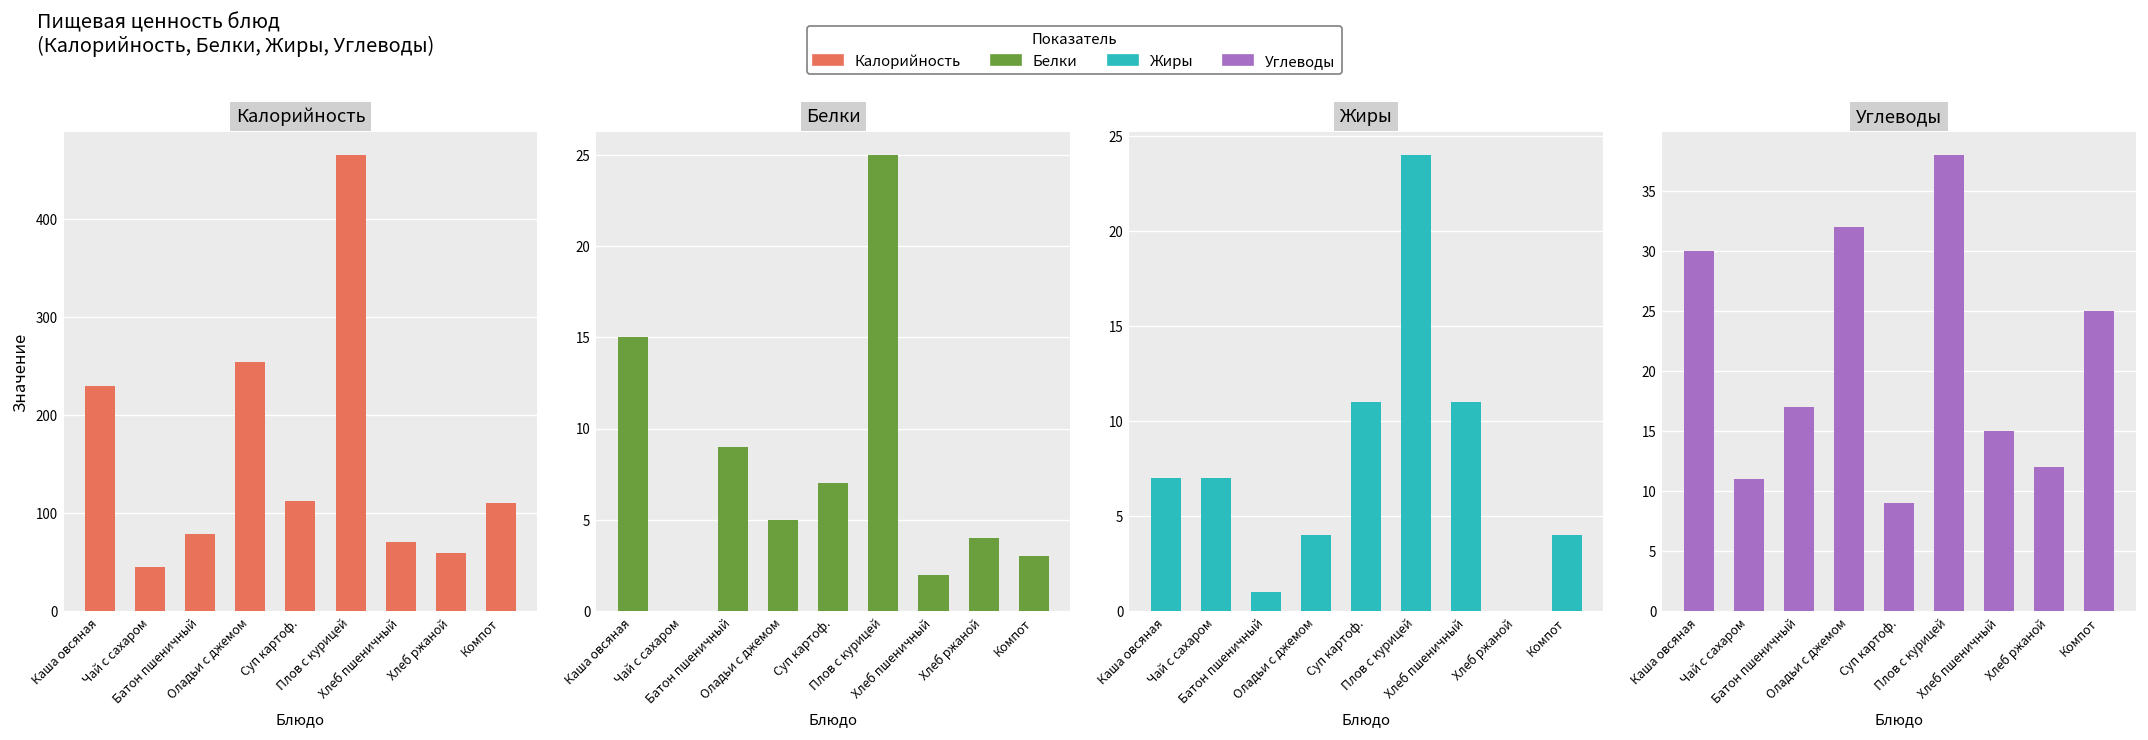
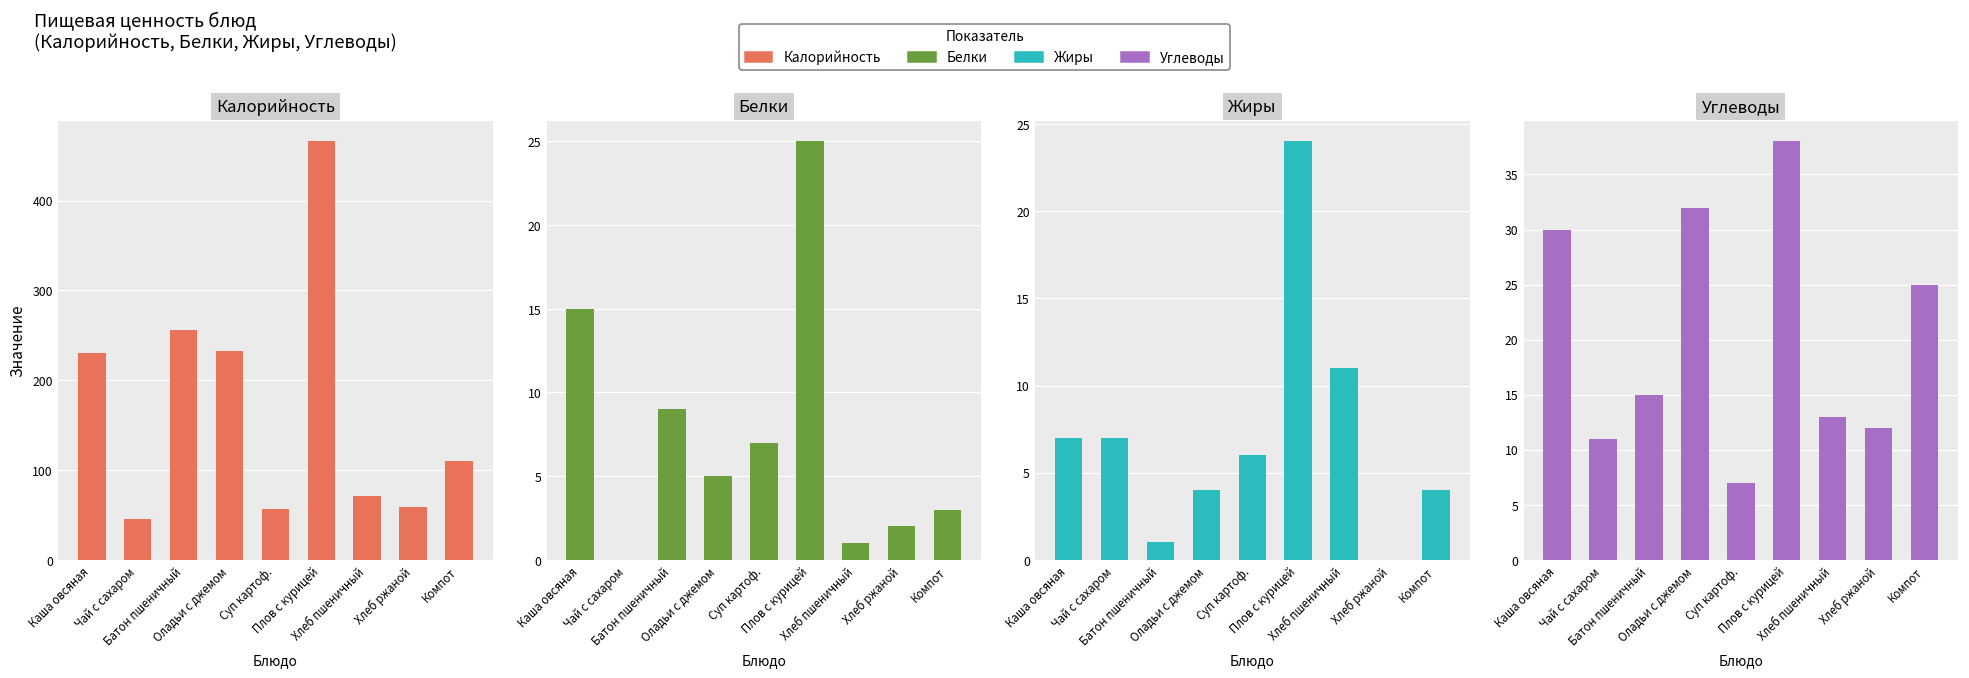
  {
    "Калорийность": {
      "Каша овсяная": 230,
      "Чай с сахаром": 50,
-     "Батон пшеничный": 80,
-     "Оладьи с джемом": 250,
-     "Суп картоф.": 110,
+     "Батон пшеничный": 260,
+     "Оладьи с джемом": 230,
+     "Суп картоф.": 60,
      "Плов с курицей": 470,
      "Хлеб пшеничный": 70,
      "Хлеб ржаной": 60,
      "Компот": 110
    },
    "Белки": {
      "Каша овсяная": 15,
      "Чай с сахаром": 0,
      "Батон пшеничный": 9,
      "Оладьи с джемом": 5,
      "Суп картоф.": 7,
      "Плов с курицей": 25,
-     "Хлеб пшеничный": 2,
-     "Хлеб ржаной": 4,
+     "Хлеб пшеничный": 1,
+     "Хлеб ржаной": 2,
      "Компот": 3
    },
    "Жиры": {
      "Каша овсяная": 7,
      "Чай с сахаром": 7,
      "Батон пшеничный": 1,
      "Оладьи с джемом": 4,
-     "Суп картоф.": 11,
+     "Суп картоф.": 6,
      "Плов с курицей": 24,
      "Хлеб пшеничный": 11,
      "Хлеб ржаной": 0,
      "Компот": 4
    },
    "Углеводы": {
      "Каша овсяная": 30,
      "Чай с сахаром": 11,
-     "Батон пшеничный": 17,
+     "Батон пшеничный": 15,
      "Оладьи с джемом": 32,
-     "Суп картоф.": 9,
+     "Суп картоф.": 7,
      "Плов с курицей": 38,
-     "Хлеб пшеничный": 15,
+     "Хлеб пшеничный": 13,
      "Хлеб ржаной": 12,
      "Компот": 25
    }
  }
